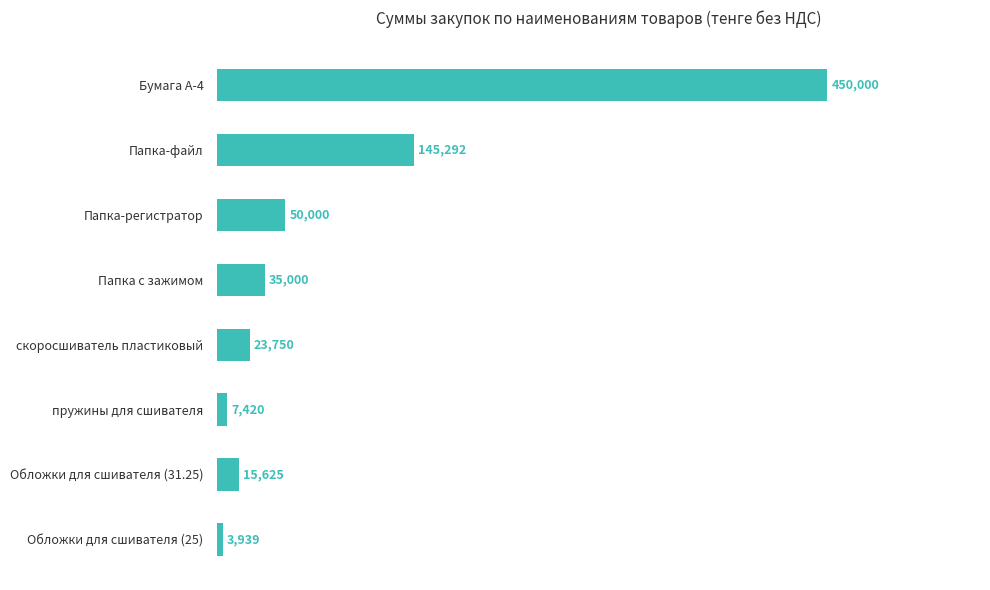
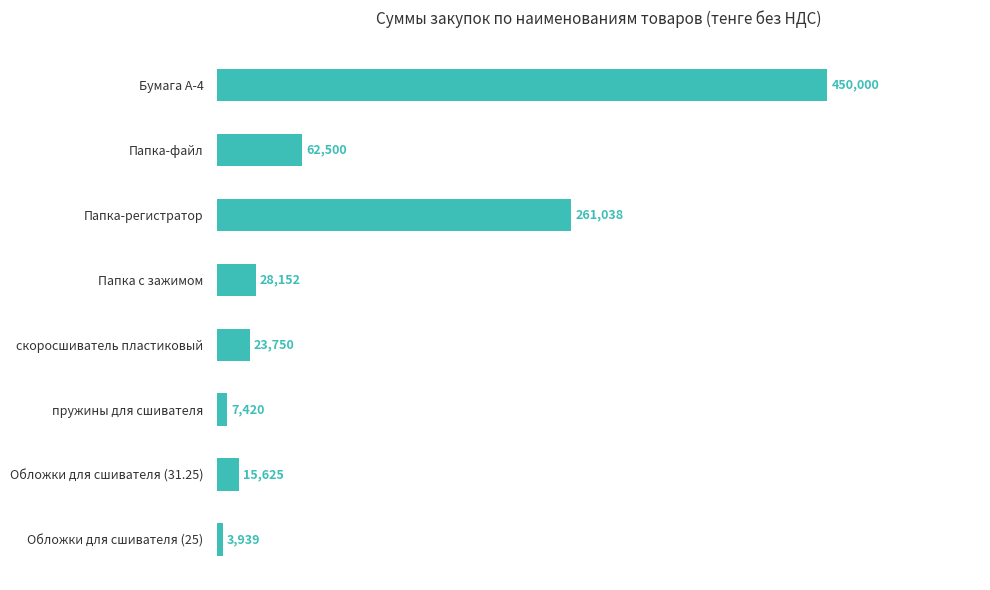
  {
    "Бумага А-4": "450,000",
-   "Папка-файл": "145,292",
-   "Папка-регистратор": "50,000",
-   "Папка с зажимом": "35,000",
+   "Папка-файл": "62,500",
+   "Папка-регистратор": "261,038",
+   "Папка с зажимом": "28,152",
    "скоросшиватель пластиковый": "23,750",
    "пружины для сшивателя": "7,420",
    "Обложки для сшивателя (31.25)": "15,625",
    "Обложки для сшивателя (25)": "3,939"
  }
